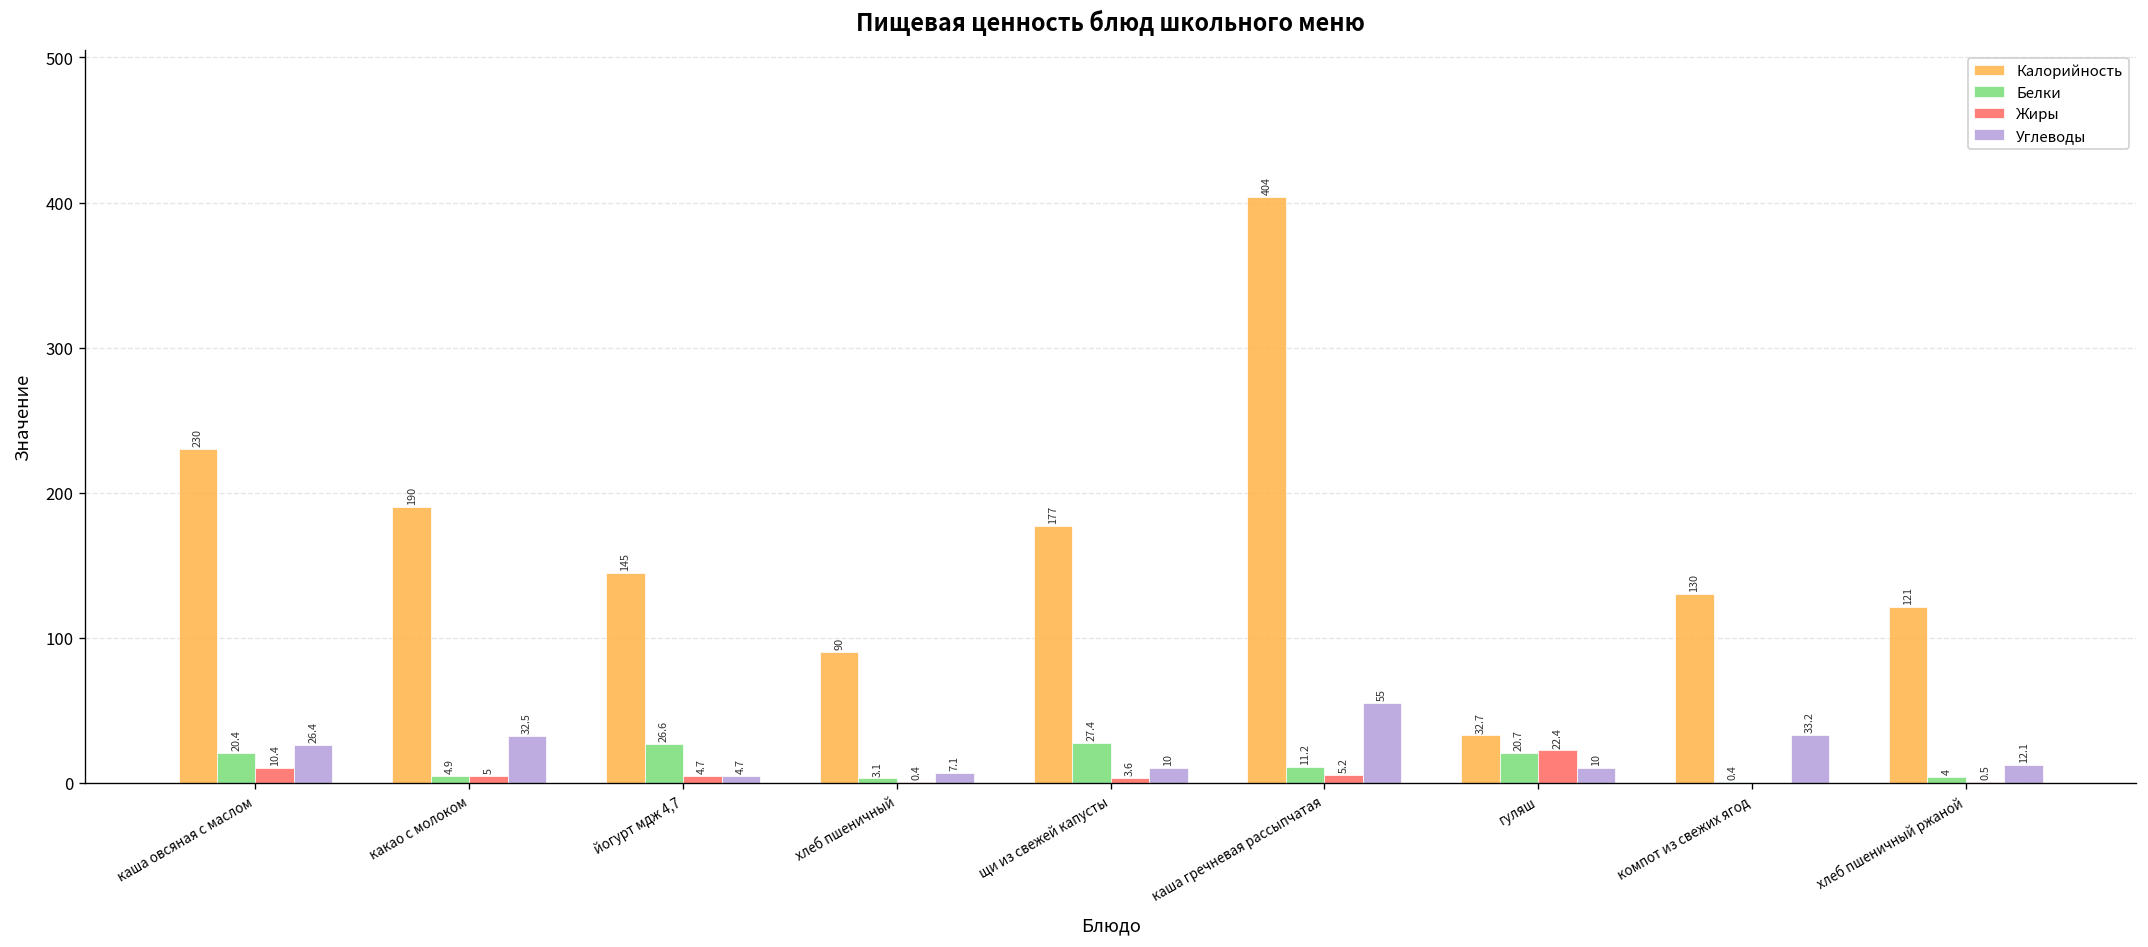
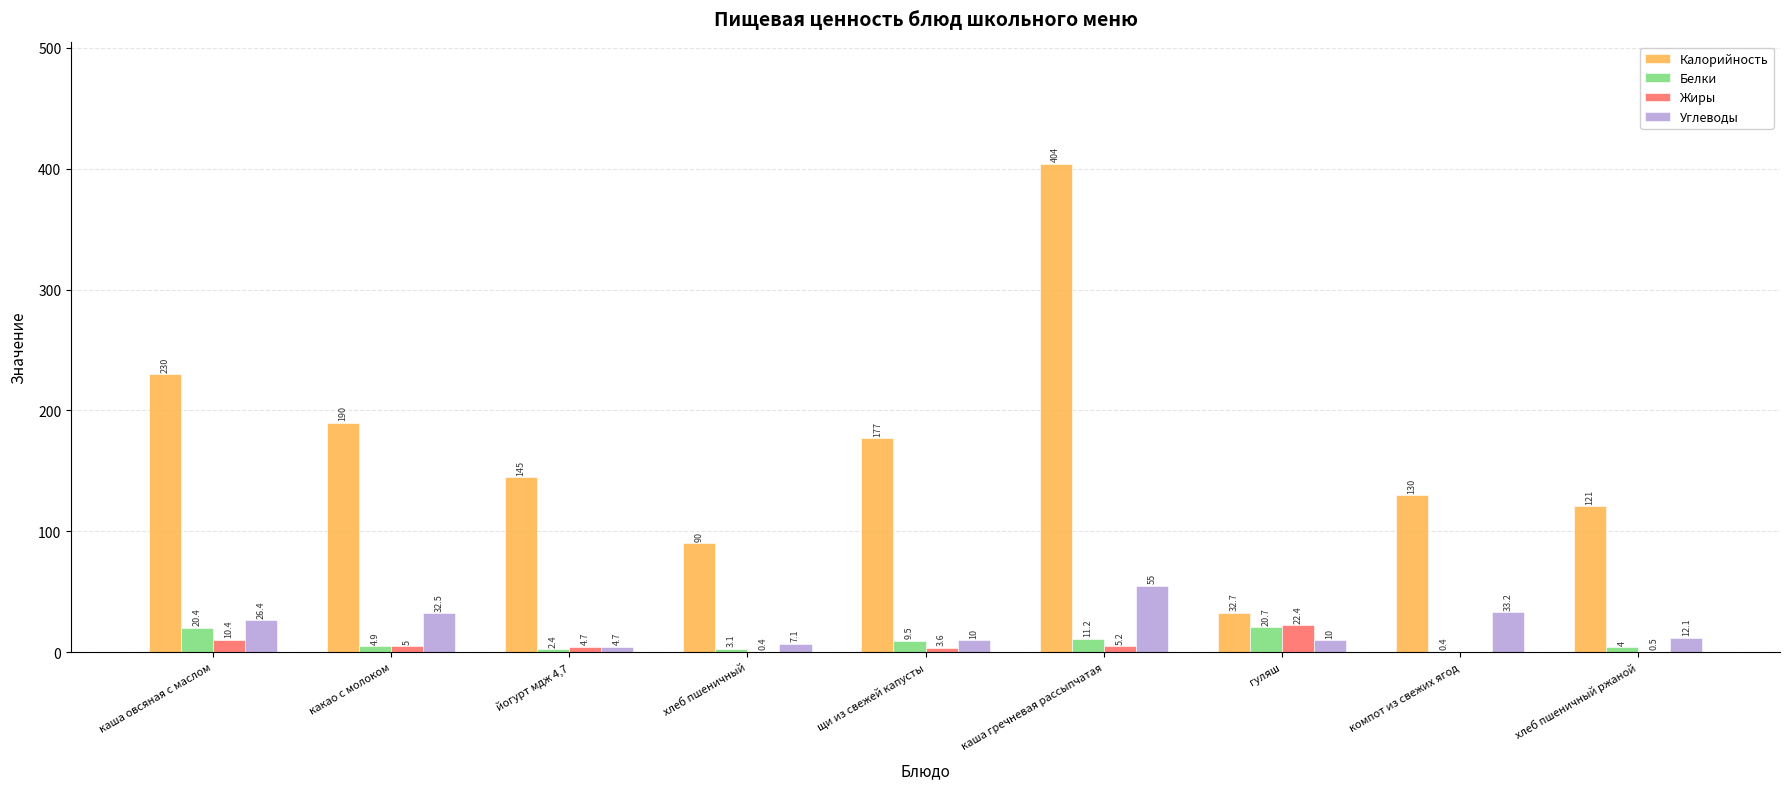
  {
    "Калорийность": {
      "каша овсяная с маслом": 230,
      "какао с молоком": 190,
      "йогурт мдж 4,7": 145,
      "хлеб пшеничный": 90,
      "щи из свежей капусты": 177,
      "каша гречневая рассыпчатая": 404,
      "гуляш": 32.7,
      "компот из свежих ягод": 130,
      "хлеб пшеничный ржаной": 121
    },
    "Белки": {
      "каша овсяная с маслом": 20.4,
      "какао с молоком": 4.9,
-     "йогурт мдж 4,7": 26.6,
+     "йогурт мдж 4,7": 2.4,
      "хлеб пшеничный": 3.1,
-     "щи из свежей капусты": 27.4,
+     "щи из свежей капусты": 9.5,
      "каша гречневая рассыпчатая": 11.2,
      "гуляш": 20.7,
      "компот из свежих ягод": 0.4,
      "хлеб пшеничный ржаной": 4
    },
    "Жиры": {
      "каша овсяная с маслом": 10.4,
      "какао с молоком": 5,
      "йогурт мдж 4,7": 4.7,
      "хлеб пшеничный": 0.4,
      "щи из свежей капусты": 3.6,
      "каша гречневая рассыпчатая": 5.2,
      "гуляш": 22.4,
      "хлеб пшеничный ржаной": 0.5
    },
    "Углеводы": {
      "каша овсяная с маслом": 26.4,
      "какао с молоком": 32.5,
      "йогурт мдж 4,7": 4.7,
      "хлеб пшеничный": 7.1,
      "щи из свежей капусты": 10,
      "каша гречневая рассыпчатая": 55,
      "гуляш": 10,
      "компот из свежих ягод": 33.2,
      "хлеб пшеничный ржаной": 12.1
    }
  }
